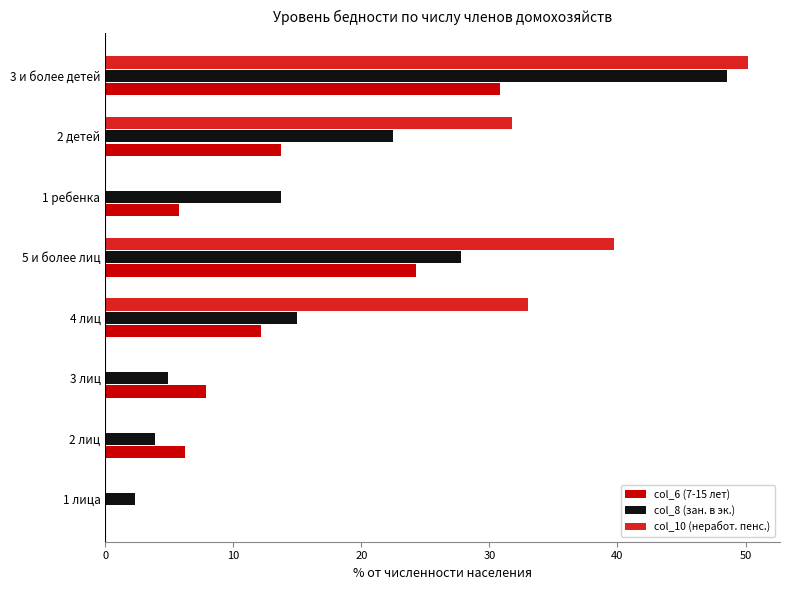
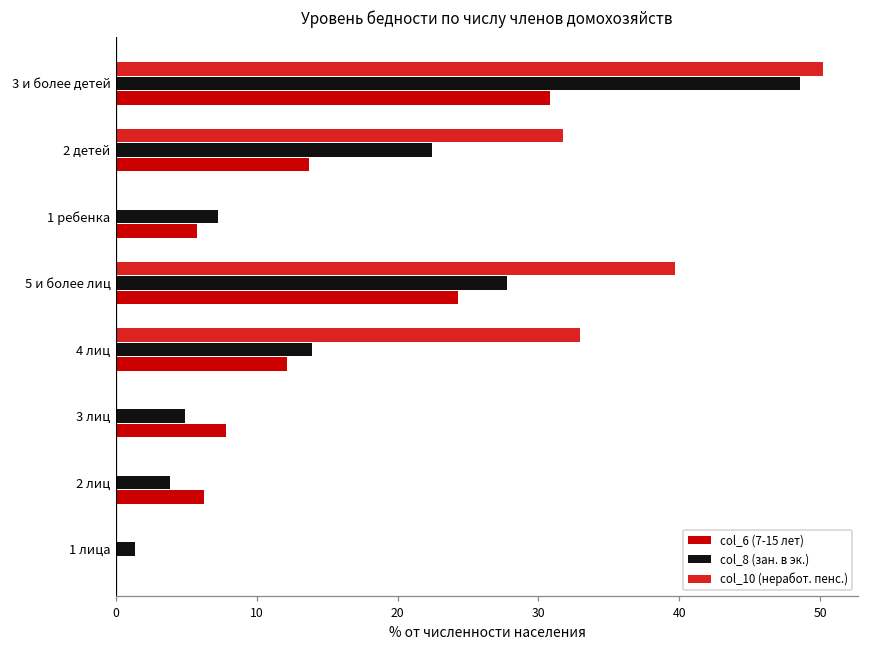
  {
    "col_8 (зан. в эк.)": {
      "3 и более детей": 48.6,
      "2 детей": 22.4,
-     "1 ребенка": 13.7,
+     "1 ребенка": 7.3,
      "5 и более лиц": 27.8,
-     "4 лиц": 14.9,
+     "4 лиц": 13.9,
      "3 лиц": 4.9,
      "2 лиц": 3.8,
-     "1 лица": 2.3
+     "1 лица": 1.4
    }
  }
